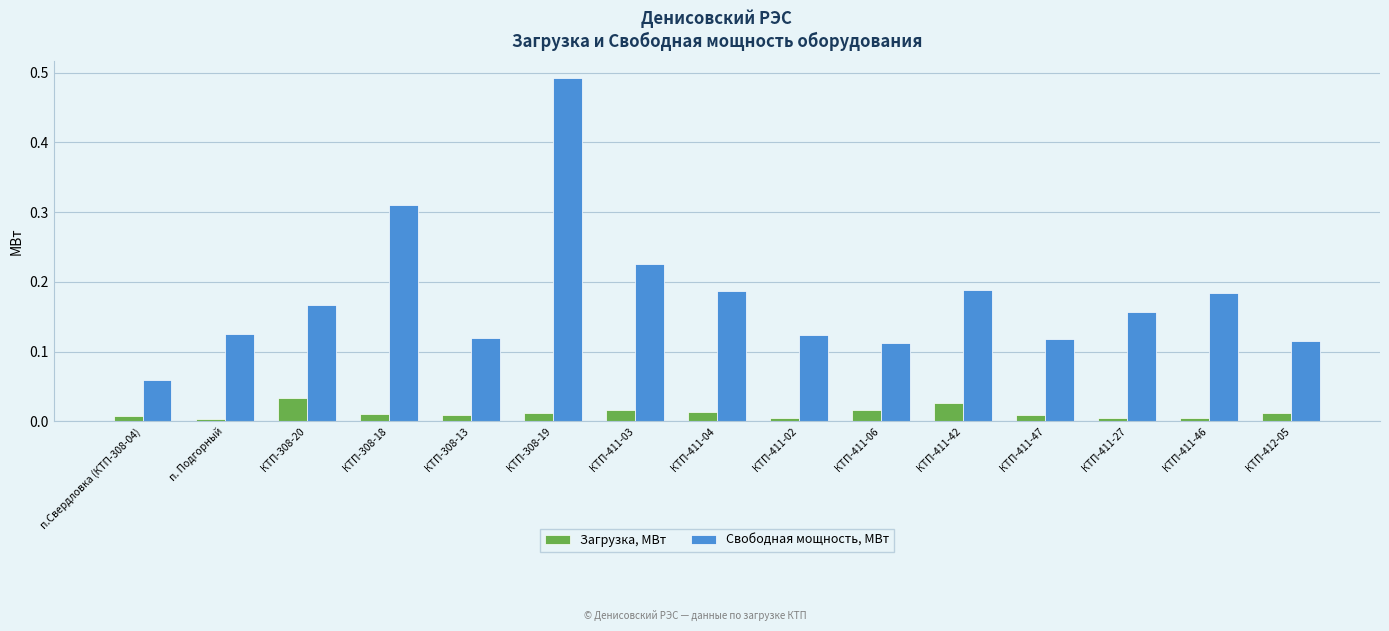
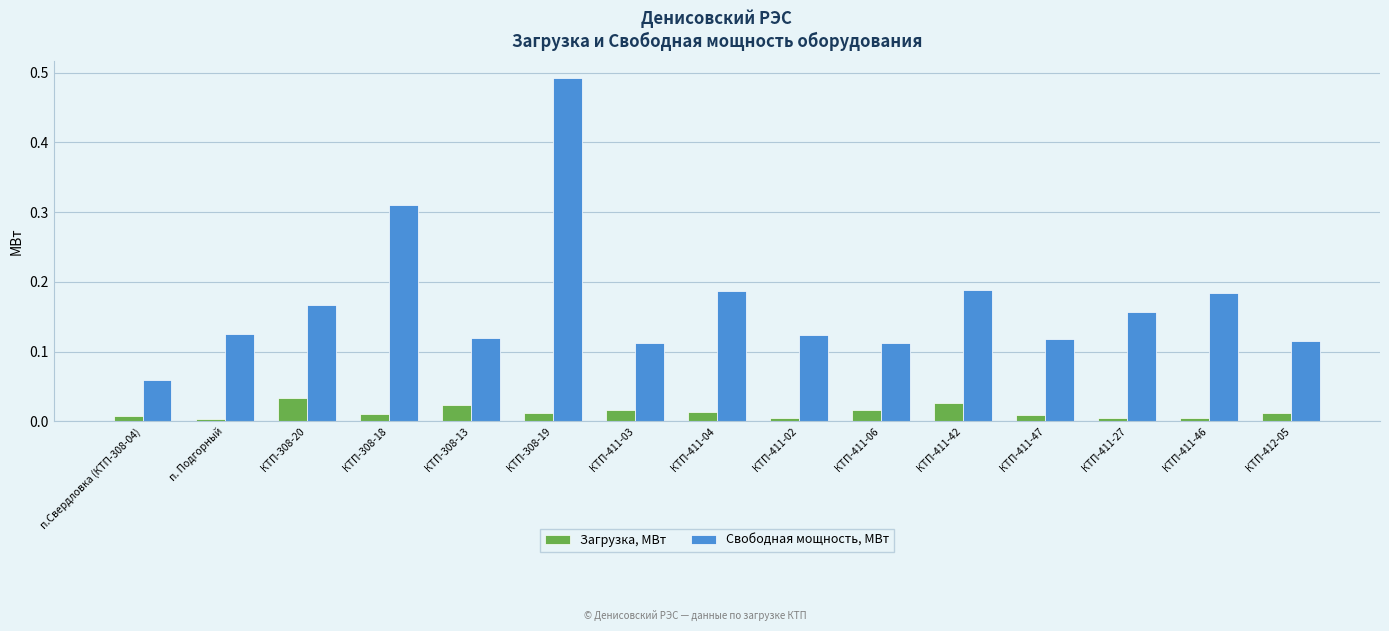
  {
    "Загрузка, МВт": {
      "п.Свердловка (КТП-308-04)": 0.01,
      "КТП-308-20": 0.03,
      "КТП-308-18": 0.01,
-     "КТП-308-13": 0.01,
+     "КТП-308-13": 0.02,
      "КТП-308-19": 0.01,
      "КТП-411-03": 0.02,
      "КТП-411-04": 0.01,
      "КТП-411-02": 0.00,
      "КТП-411-06": 0.02,
      "КТП-411-42": 0.03,
      "КТП-411-47": 0.01,
      "КТП-411-27": 0.01,
      "КТП-411-46": 0.00,
      "КТП-412-05": 0.01
    },
    "Свободная мощность, МВт": {
      "п.Свердловка (КТП-308-04)": 0.06,
      "п. Подгорный": 0.12,
      "КТП-308-20": 0.17,
      "КТП-308-18": 0.31,
      "КТП-308-13": 0.12,
      "КТП-308-19": 0.49,
-     "КТП-411-03": 0.23,
+     "КТП-411-03": 0.11,
      "КТП-411-04": 0.19,
      "КТП-411-02": 0.12,
      "КТП-411-06": 0.11,
      "КТП-411-42": 0.19,
      "КТП-411-47": 0.12,
      "КТП-411-27": 0.16,
      "КТП-411-46": 0.18,
      "КТП-412-05": 0.12
    }
  }
